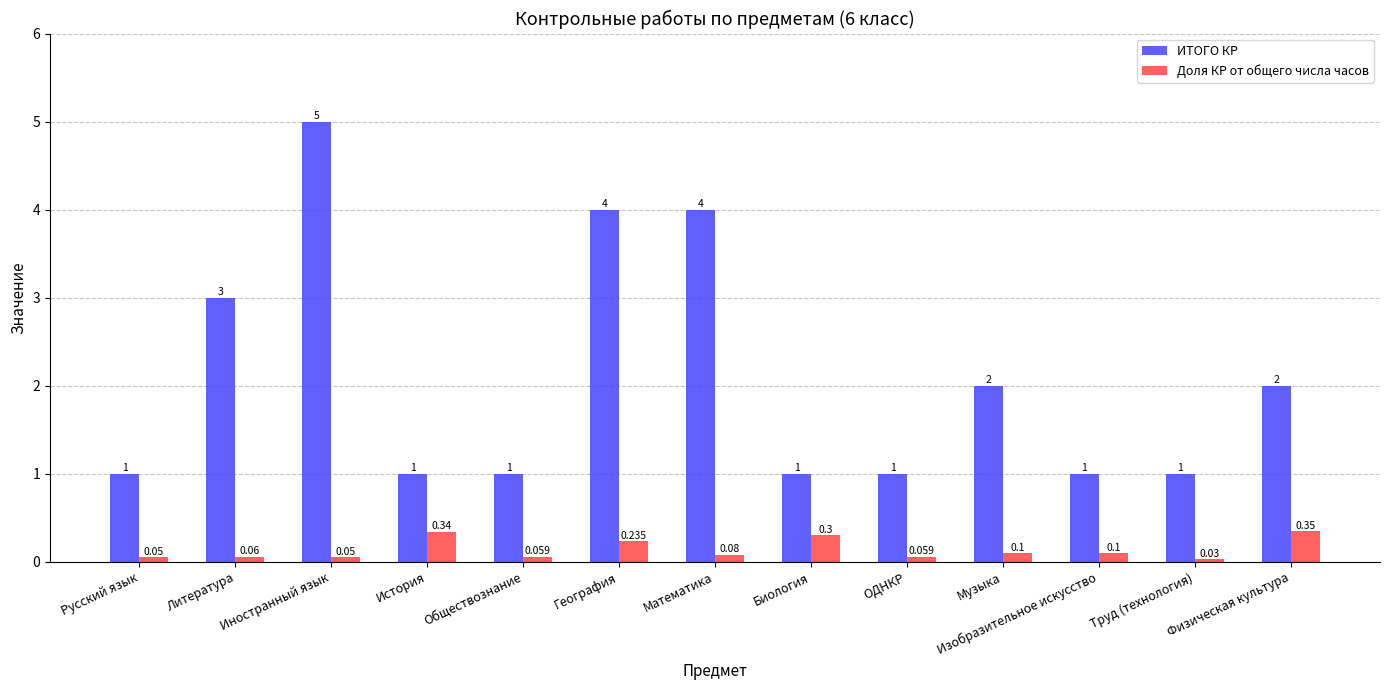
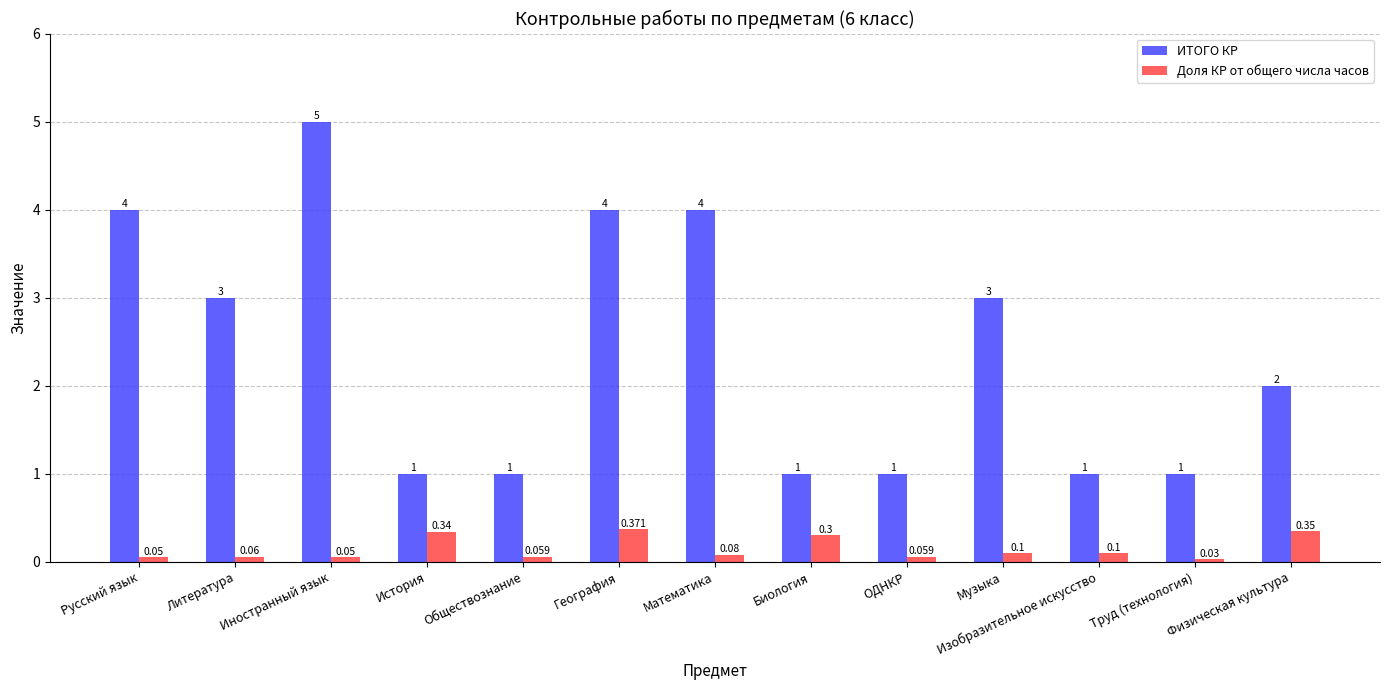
  {
    "ИТОГО КР": {
-     "Русский язык": 1,
+     "Русский язык": 4,
      "Литература": 3,
      "Иностранный язык": 5,
      "История": 1,
      "Обществознание": 1,
      "География": 4,
      "Математика": 4,
      "Биология": 1,
      "ОДНКР": 1,
-     "Музыка": 2,
+     "Музыка": 3,
      "Изобразительное искусство": 1,
      "Труд (технология)": 1,
      "Физическая культура": 2
    },
    "Доля КР от общего числа часов": {
      "Русский язык": 0.05,
      "Литература": 0.06,
      "Иностранный язык": 0.05,
      "История": 0.34,
      "Обществознание": 0.059,
-     "География": 0.235,
+     "География": 0.371,
      "Математика": 0.08,
      "Биология": 0.3,
      "ОДНКР": 0.059,
      "Музыка": 0.1,
      "Изобразительное искусство": 0.1,
      "Труд (технология)": 0.03,
      "Физическая культура": 0.35
    }
  }
